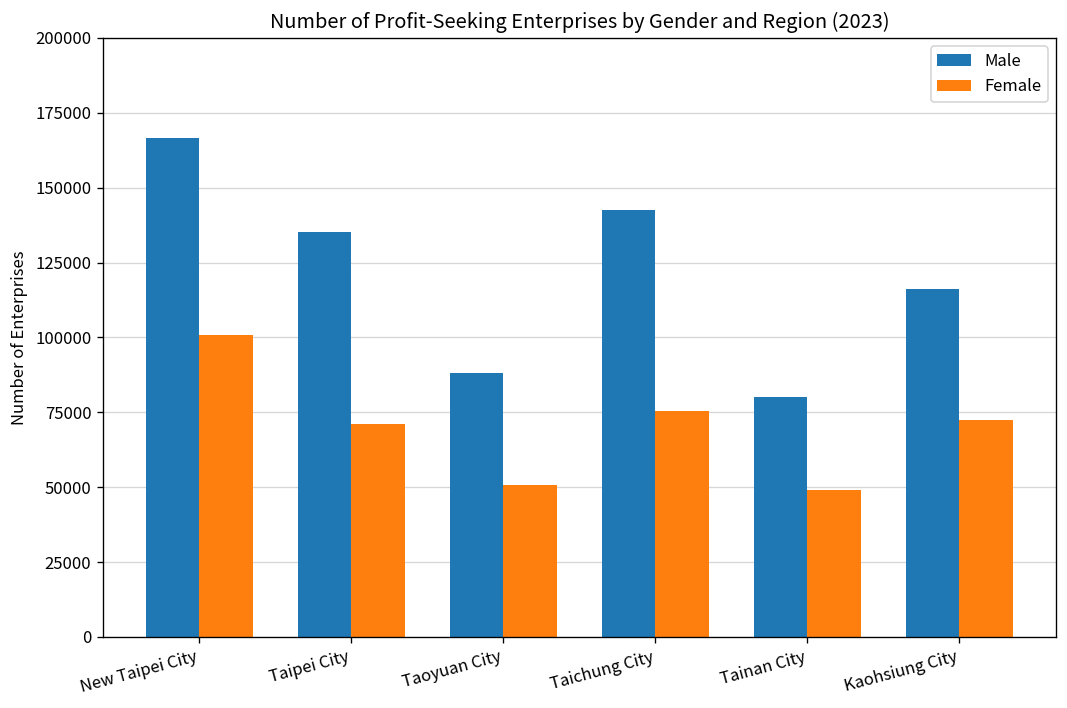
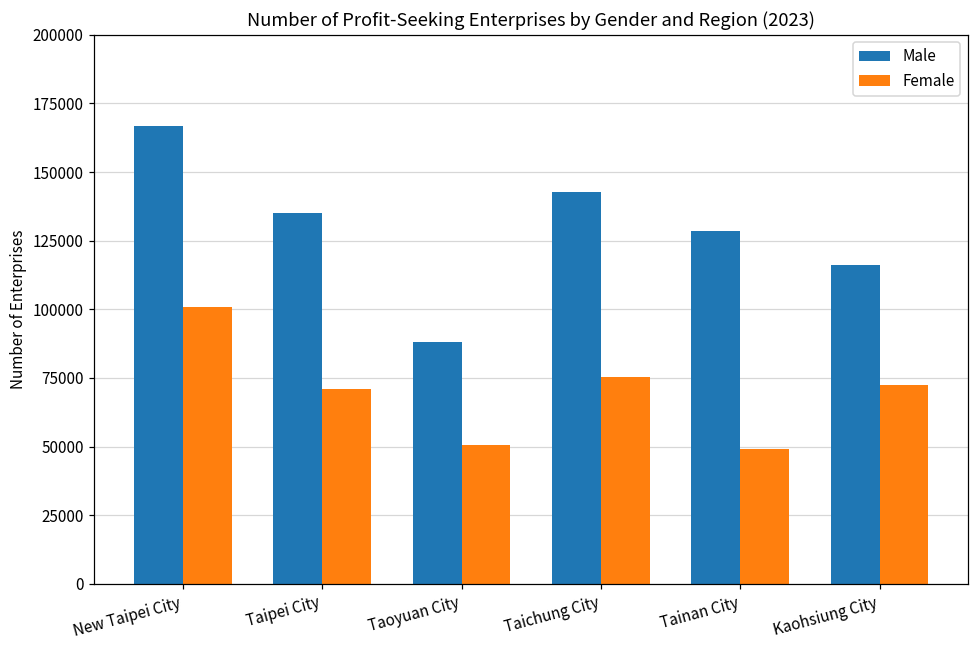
  {
    "Male": {
      "New Taipei City": 167000,
      "Taipei City": 135000,
      "Taoyuan City": 88000,
      "Taichung City": 143000,
-     "Tainan City": 80000,
+     "Tainan City": 128000,
      "Kaohsiung City": 116000
    },
    "Female": {
      "New Taipei City": 101000,
      "Taipei City": 71000,
      "Taoyuan City": 51000,
      "Taichung City": 75000,
      "Tainan City": 49000,
      "Kaohsiung City": 72000
    }
  }
